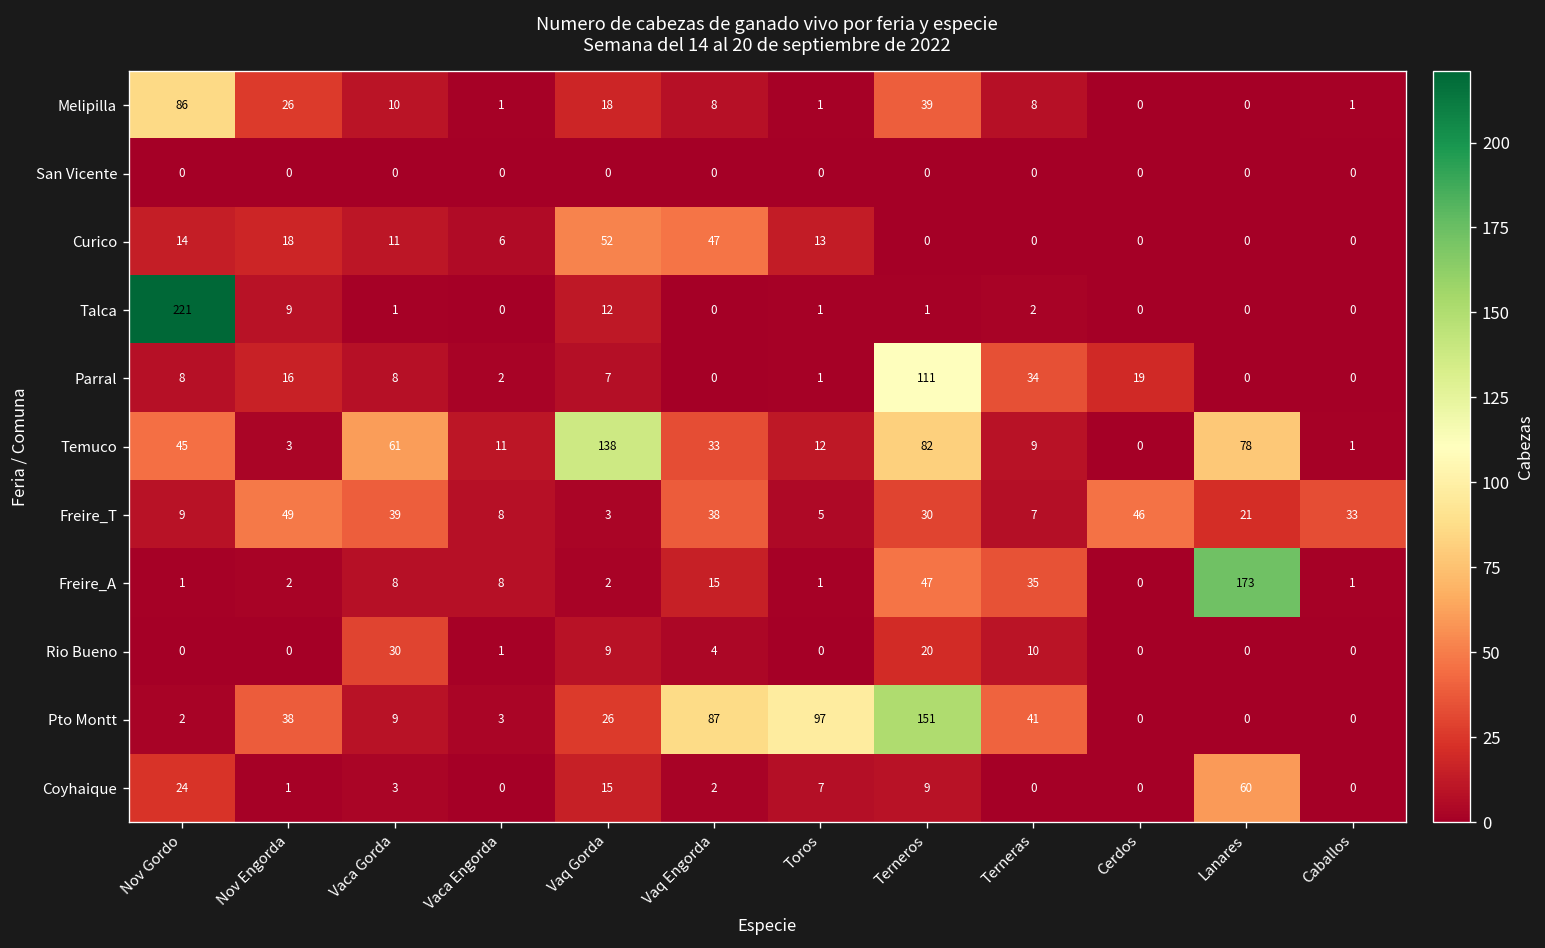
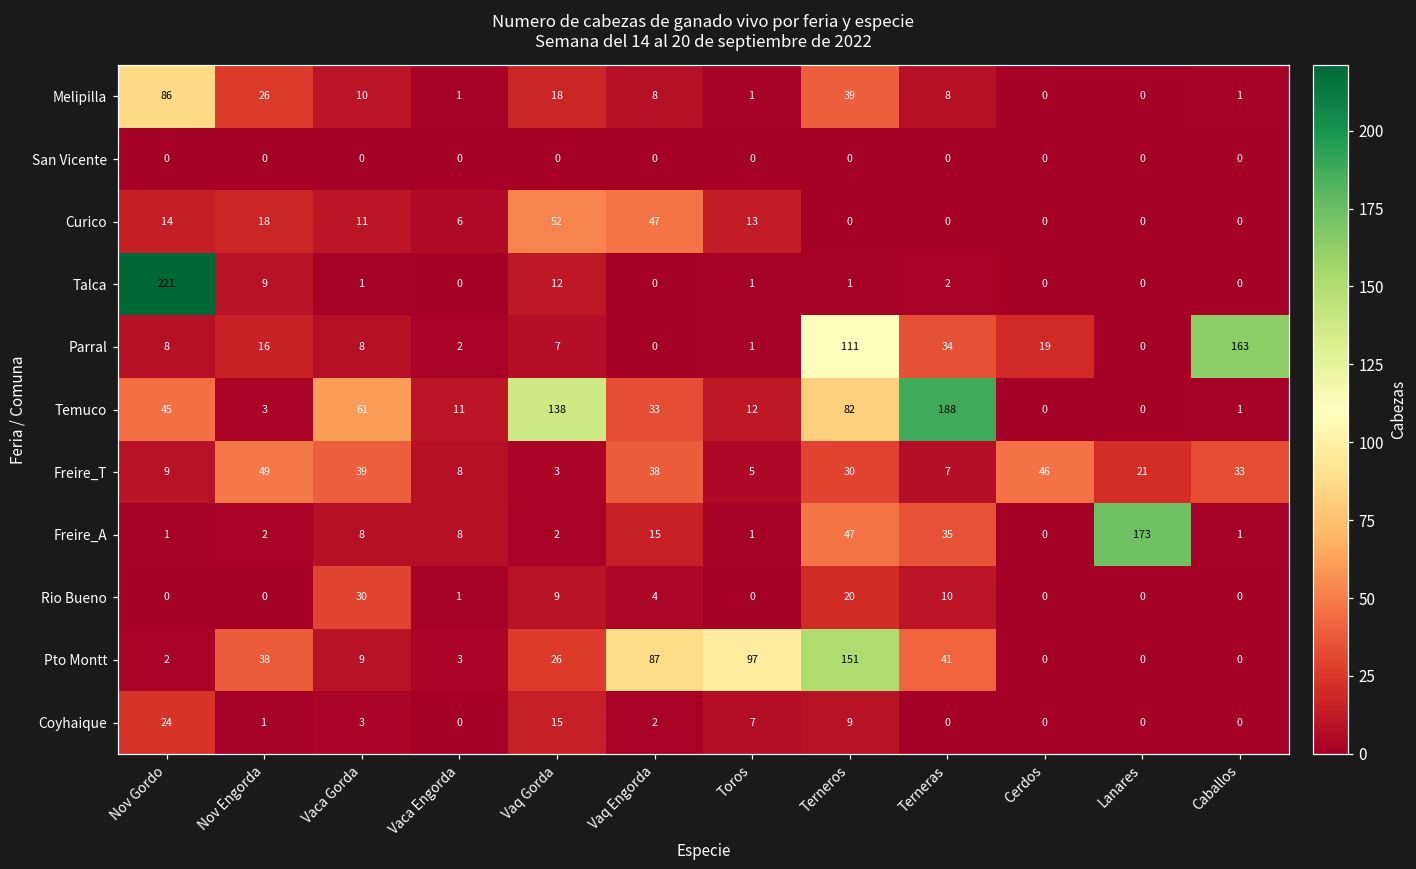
  {
    "Melipilla": {
      "Nov Gordo": 86,
      "Nov Engorda": 26,
      "Vaca Gorda": 10,
      "Vaca Engorda": 1,
      "Vaq Gorda": 18,
      "Vaq Engorda": 8,
      "Toros": 1,
      "Terneros": 39,
      "Terneras": 8,
      "Cerdos": 0,
      "Lanares": 0,
      "Caballos": 1
    },
    "San Vicente": {
      "Nov Gordo": 0,
      "Nov Engorda": 0,
      "Vaca Gorda": 0,
      "Vaca Engorda": 0,
      "Vaq Gorda": 0,
      "Vaq Engorda": 0,
      "Toros": 0,
      "Terneros": 0,
      "Terneras": 0,
      "Cerdos": 0,
      "Lanares": 0,
      "Caballos": 0
    },
    "Curico": {
      "Nov Gordo": 14,
      "Nov Engorda": 18,
      "Vaca Gorda": 11,
      "Vaca Engorda": 6,
      "Vaq Gorda": 52,
      "Vaq Engorda": 47,
      "Toros": 13,
      "Terneros": 0,
      "Terneras": 0,
      "Cerdos": 0,
      "Lanares": 0,
      "Caballos": 0
    },
    "Talca": {
      "Nov Gordo": 221,
      "Nov Engorda": 9,
      "Vaca Gorda": 1,
      "Vaca Engorda": 0,
      "Vaq Gorda": 12,
      "Vaq Engorda": 0,
      "Toros": 1,
      "Terneros": 1,
      "Terneras": 2,
      "Cerdos": 0,
      "Lanares": 0,
      "Caballos": 0
    },
    "Parral": {
      "Nov Gordo": 8,
      "Nov Engorda": 16,
      "Vaca Gorda": 8,
      "Vaca Engorda": 2,
      "Vaq Gorda": 7,
      "Vaq Engorda": 0,
      "Toros": 1,
      "Terneros": 111,
      "Terneras": 34,
      "Cerdos": 19,
      "Lanares": 0,
-     "Caballos": 0
+     "Caballos": 163
    },
    "Temuco": {
      "Nov Gordo": 45,
      "Nov Engorda": 3,
      "Vaca Gorda": 61,
      "Vaca Engorda": 11,
      "Vaq Gorda": 138,
      "Vaq Engorda": 33,
      "Toros": 12,
      "Terneros": 82,
-     "Terneras": 9,
+     "Terneras": 188,
      "Cerdos": 0,
-     "Lanares": 78,
+     "Lanares": 0,
      "Caballos": 1
    },
    "Freire_T": {
      "Nov Gordo": 9,
      "Nov Engorda": 49,
      "Vaca Gorda": 39,
      "Vaca Engorda": 8,
      "Vaq Gorda": 3,
      "Vaq Engorda": 38,
      "Toros": 5,
      "Terneros": 30,
      "Terneras": 7,
      "Cerdos": 46,
      "Lanares": 21,
      "Caballos": 33
    },
    "Freire_A": {
      "Nov Gordo": 1,
      "Nov Engorda": 2,
      "Vaca Gorda": 8,
      "Vaca Engorda": 8,
      "Vaq Gorda": 2,
      "Vaq Engorda": 15,
      "Toros": 1,
      "Terneros": 47,
      "Terneras": 35,
      "Cerdos": 0,
      "Lanares": 173,
      "Caballos": 1
    },
    "Rio Bueno": {
      "Nov Gordo": 0,
      "Nov Engorda": 0,
      "Vaca Gorda": 30,
      "Vaca Engorda": 1,
      "Vaq Gorda": 9,
      "Vaq Engorda": 4,
      "Toros": 0,
      "Terneros": 20,
      "Terneras": 10,
      "Cerdos": 0,
      "Lanares": 0,
      "Caballos": 0
    },
    "Pto Montt": {
      "Nov Gordo": 2,
      "Nov Engorda": 38,
      "Vaca Gorda": 9,
      "Vaca Engorda": 3,
      "Vaq Gorda": 26,
      "Vaq Engorda": 87,
      "Toros": 97,
      "Terneros": 151,
      "Terneras": 41,
      "Cerdos": 0,
      "Lanares": 0,
      "Caballos": 0
    },
    "Coyhaique": {
      "Nov Gordo": 24,
      "Nov Engorda": 1,
      "Vaca Gorda": 3,
      "Vaca Engorda": 0,
      "Vaq Gorda": 15,
      "Vaq Engorda": 2,
      "Toros": 7,
      "Terneros": 9,
      "Terneras": 0,
      "Cerdos": 0,
-     "Lanares": 60,
+     "Lanares": 0,
      "Caballos": 0
    }
  }
